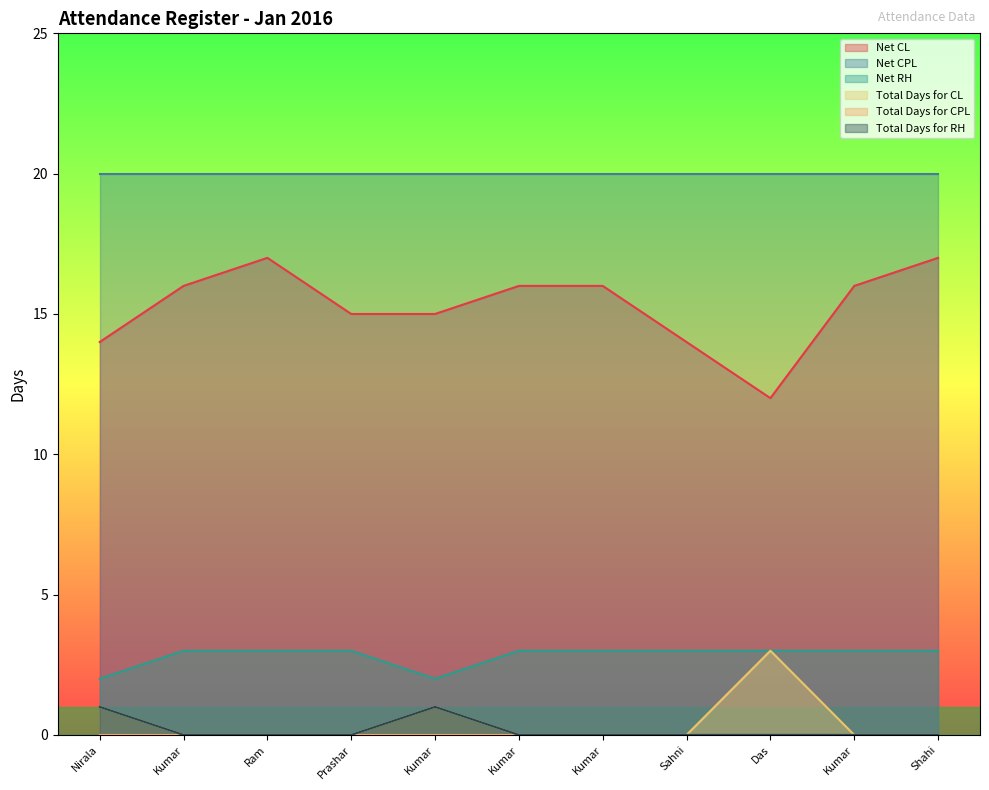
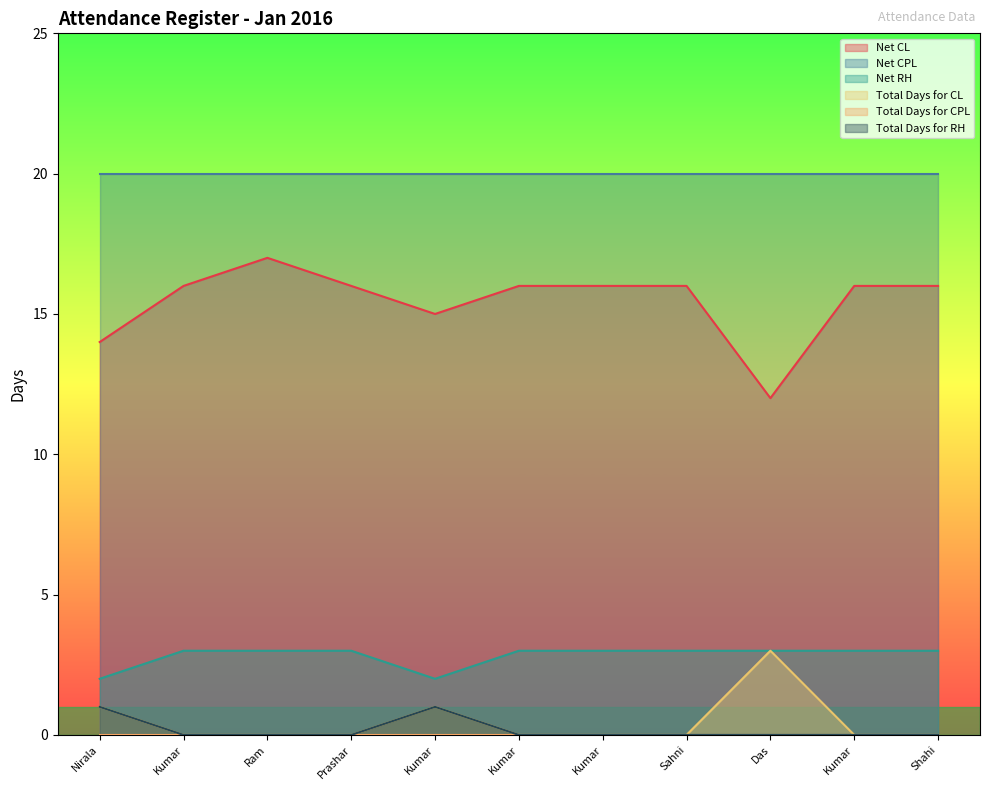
  {
    "Net CL": {
      "Nirala": 14,
      "Ram": 17,
-     "Prashar": 15,
-     "Sahni": 14,
+     "Prashar": 16,
+     "Sahni": 16,
      "Das": 12,
-     "Shahi": 17
+     "Shahi": 16
    }
  }
